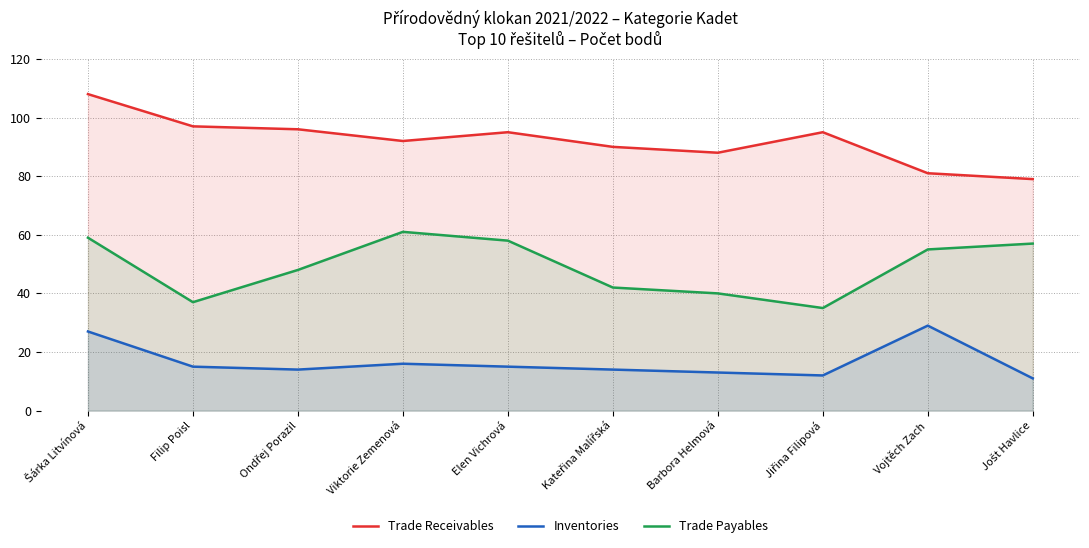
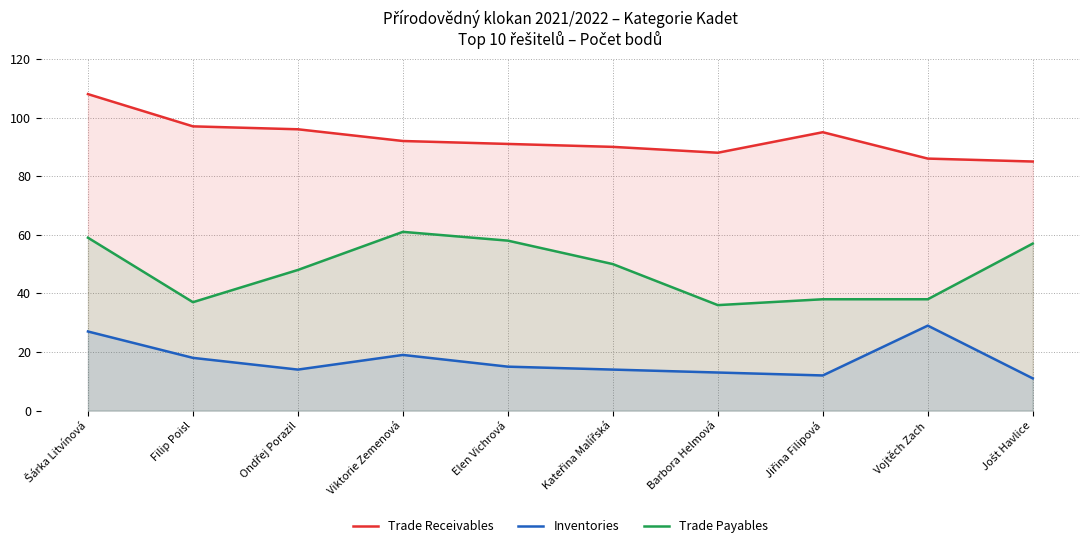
  {
    "Trade Receivables": {
      "Šárka Litvínová": 108,
      "Filip Poisl": 97,
      "Ondřej Porazil": 96,
      "Viktorie Zemenová": 92,
-     "Elen Vichrová": 95,
+     "Elen Vichrová": 91,
      "Kateřina Malířská": 90,
      "Barbora Helmová": 88,
      "Jiřina Filipová": 95,
-     "Vojtěch Zach": 81,
-     "Jošt Havlice": 79
+     "Vojtěch Zach": 86,
+     "Jošt Havlice": 85
    },
    "Inventories": {
      "Šárka Litvínová": 27,
-     "Filip Poisl": 15,
+     "Filip Poisl": 18,
      "Ondřej Porazil": 14,
-     "Viktorie Zemenová": 16,
+     "Viktorie Zemenová": 19,
      "Elen Vichrová": 15,
      "Kateřina Malířská": 14,
      "Barbora Helmová": 13,
      "Jiřina Filipová": 12,
      "Vojtěch Zach": 29,
      "Jošt Havlice": 11
    },
    "Trade Payables": {
      "Šárka Litvínová": 59,
      "Filip Poisl": 37,
      "Ondřej Porazil": 48,
      "Viktorie Zemenová": 61,
      "Elen Vichrová": 58,
-     "Kateřina Malířská": 42,
-     "Barbora Helmová": 40,
-     "Jiřina Filipová": 35,
-     "Vojtěch Zach": 55,
+     "Kateřina Malířská": 50,
+     "Barbora Helmová": 36,
+     "Jiřina Filipová": 38,
+     "Vojtěch Zach": 38,
      "Jošt Havlice": 57
    }
  }
